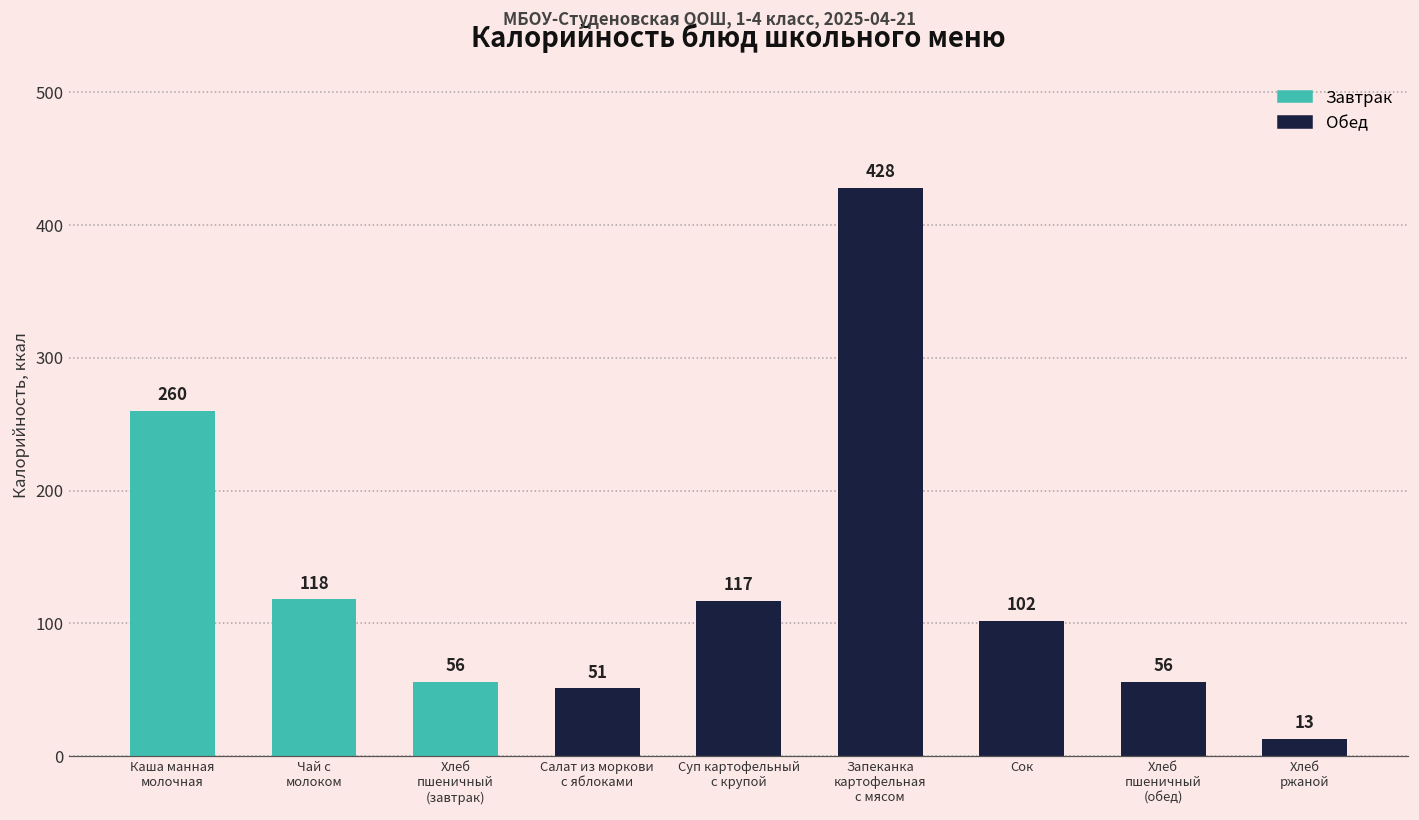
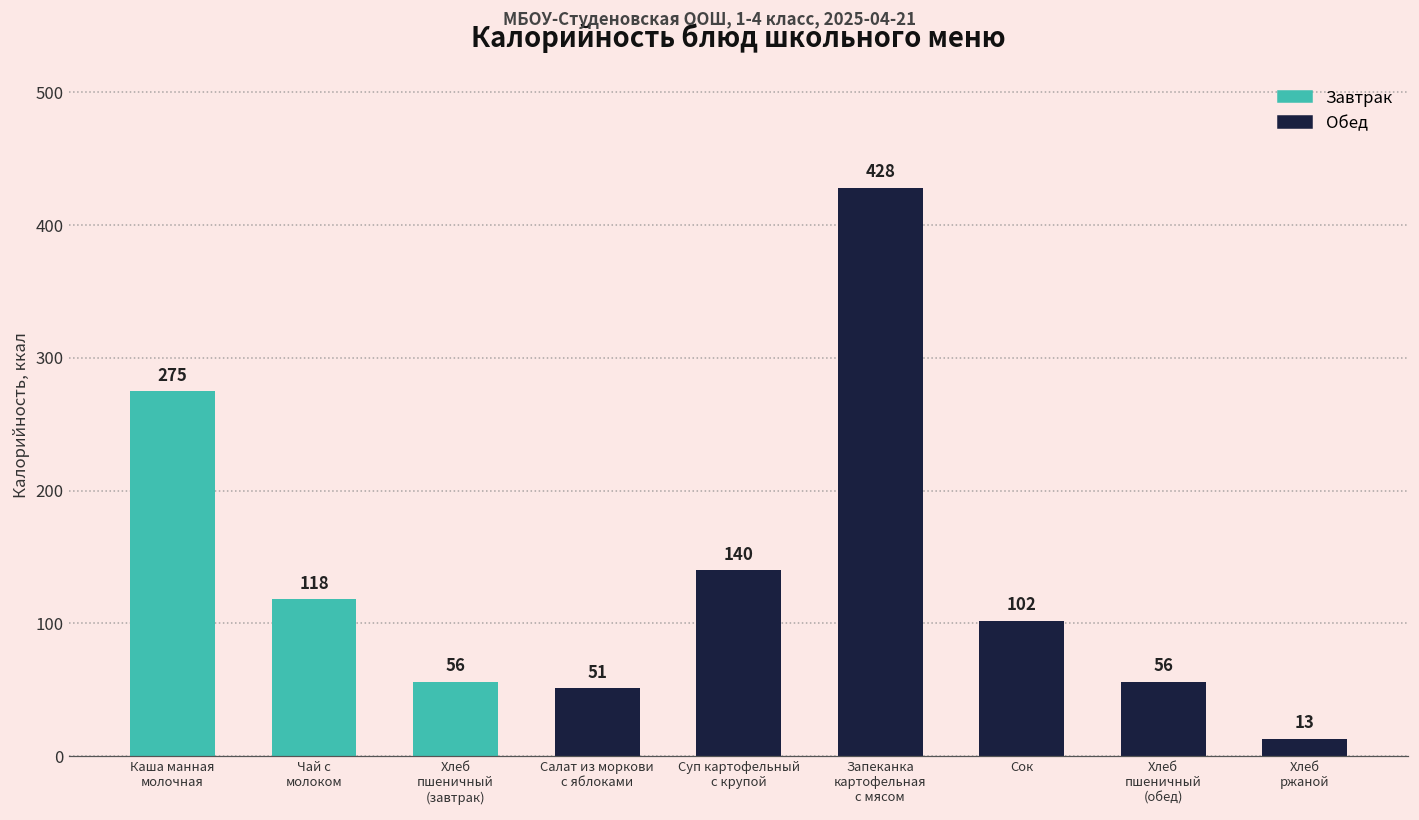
  {
-   "Каша манная молочная": 260,
+   "Каша манная молочная": 275,
    "Чай с молоком": 118,
    "Хлеб пшеничный (завтрак)": 56,
    "Салат из моркови с яблоками": 51,
-   "Суп картофельный с крупой": 117,
+   "Суп картофельный с крупой": 140,
    "Запеканка картофельная с мясом": 428,
    "Сок": 102,
    "Хлеб пшеничный (обед)": 56,
    "Хлеб ржаной": 13
  }
